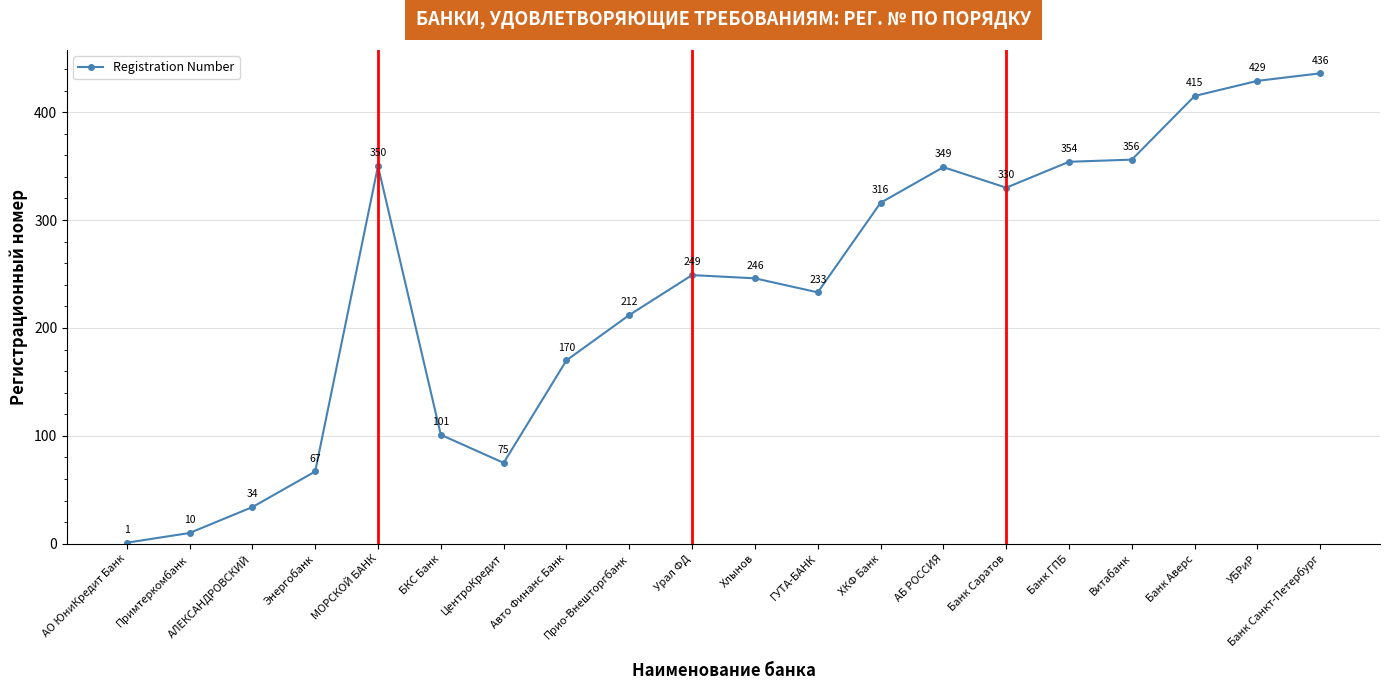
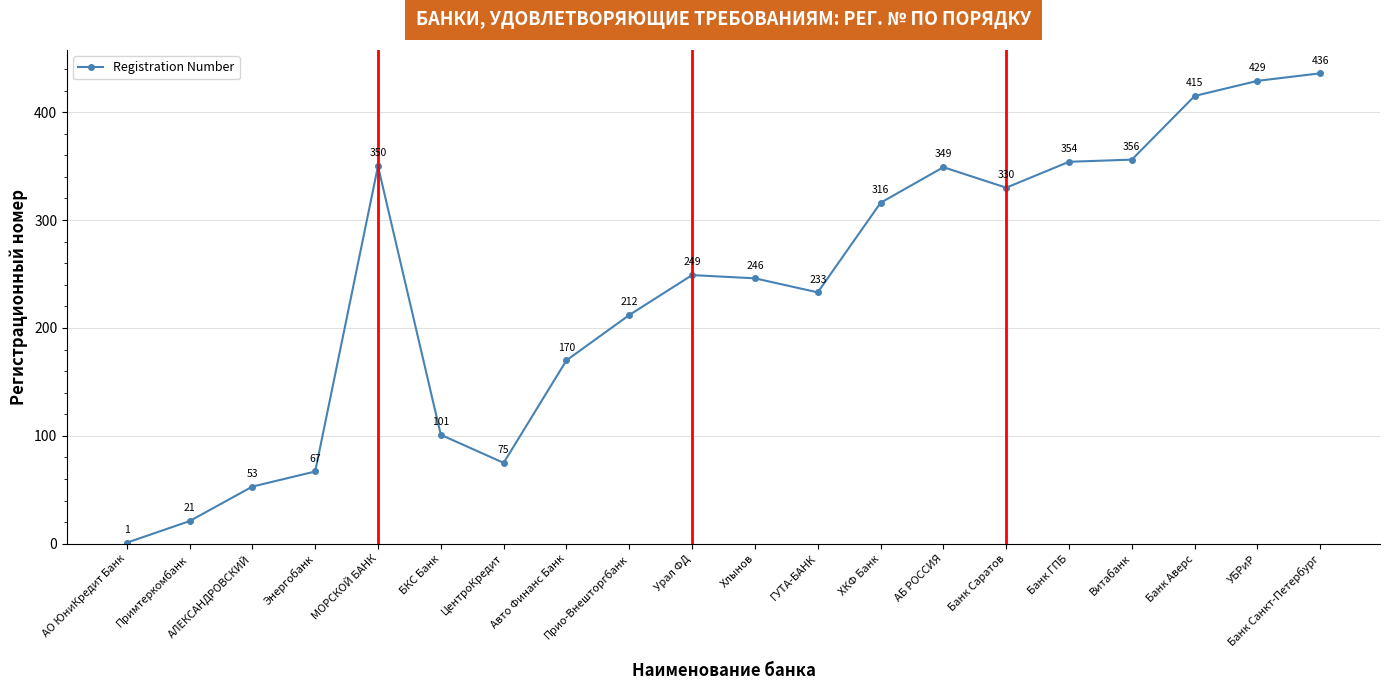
  {
    "АО ЮниКредит Банк": 1,
-   "Примтеркомбанк": 10,
-   "АЛЕКСАНДРОВСКИЙ": 34,
+   "Примтеркомбанк": 21,
+   "АЛЕКСАНДРОВСКИЙ": 53,
    "Энергобанк": 67,
    "МОРСКОЙ БАНК": 350,
    "БКС Банк": 101,
    "ЦентроКредит": 75,
    "Авто Финанс Банк": 170,
    "Прио-Внешторгбанк": 212,
    "Урал ФД": 249,
    "Хлынов": 246,
    "ГУТА-БАНК": 233,
    "ХКФ Банк": 316,
    "АБ РОССИЯ": 349,
    "Банк Саратов": 330,
    "Банк ГПБ": 354,
    "Витабанк": 356,
    "Банк Аверс": 415,
    "УБРиР": 429,
    "Банк Санкт-Петербург": 436
  }
